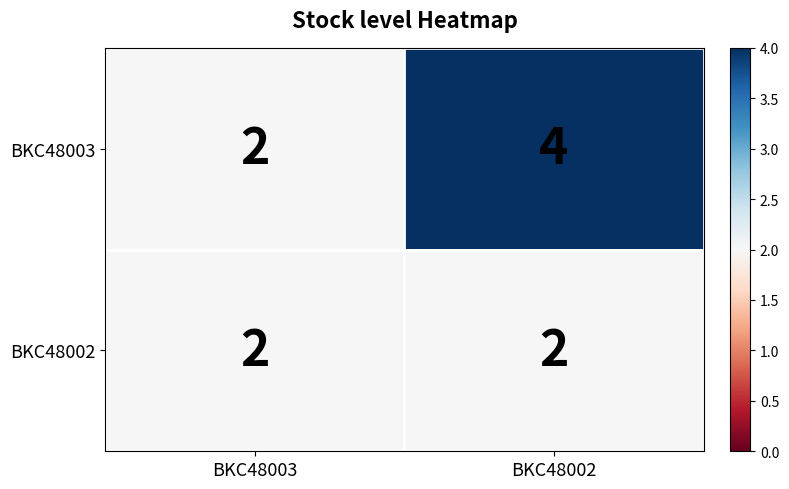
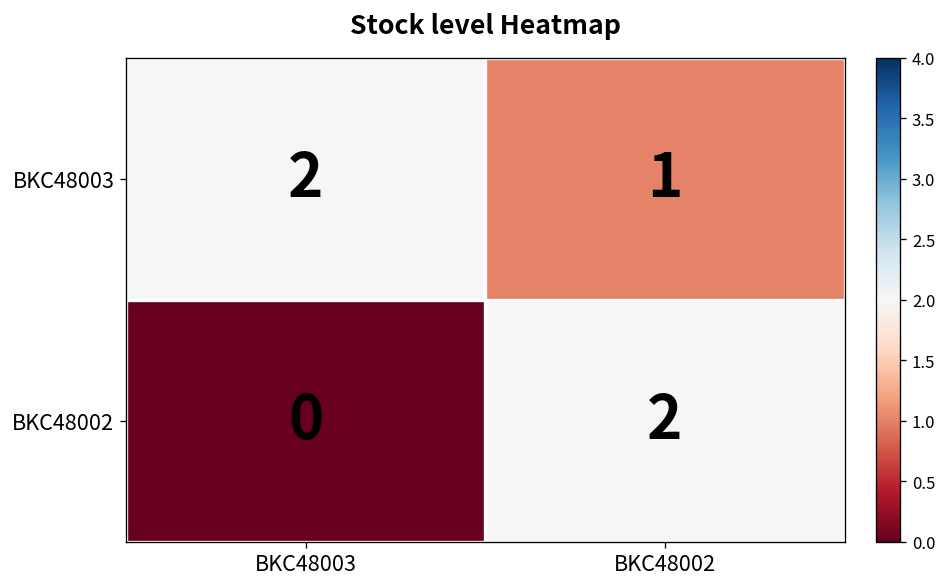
  {
    "BKC48003": {
      "BKC48003": 2,
-     "BKC48002": 4
+     "BKC48002": 1
    },
    "BKC48002": {
-     "BKC48003": 2,
+     "BKC48003": 0,
      "BKC48002": 2
    }
  }
